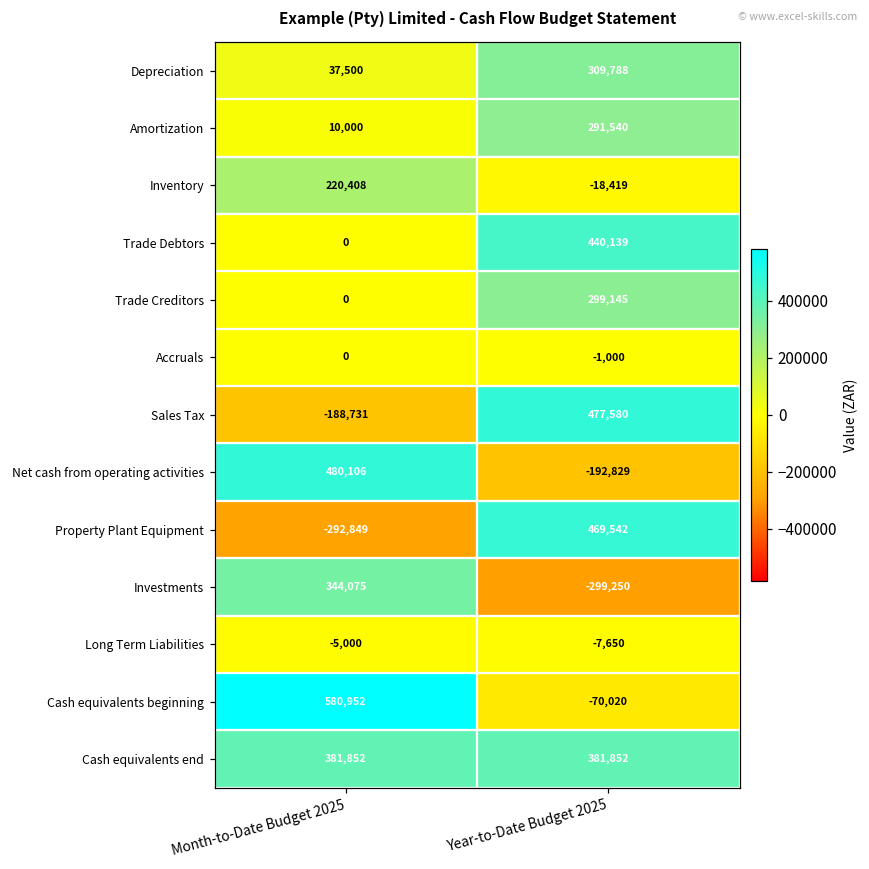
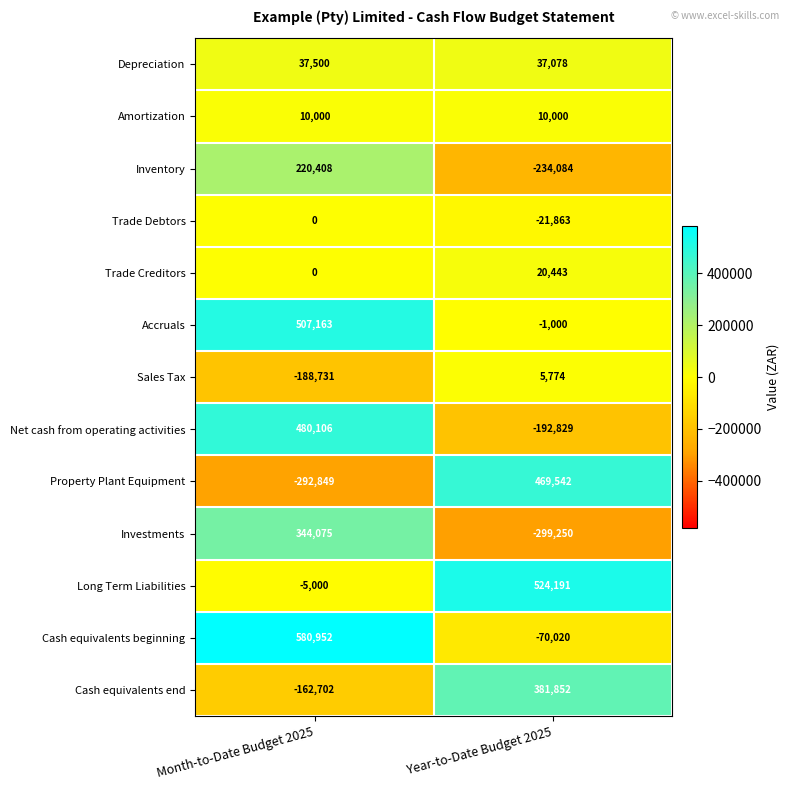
  {
    "Depreciation": {
      "Month-to-Date Budget 2025": "37,500",
-     "Year-to-Date Budget 2025": "309,788"
+     "Year-to-Date Budget 2025": "37,078"
    },
    "Amortization": {
      "Month-to-Date Budget 2025": "10,000",
-     "Year-to-Date Budget 2025": "291,540"
+     "Year-to-Date Budget 2025": "10,000"
    },
    "Inventory": {
      "Month-to-Date Budget 2025": "220,408",
-     "Year-to-Date Budget 2025": "-18,419"
+     "Year-to-Date Budget 2025": "-234,084"
    },
    "Trade Debtors": {
      "Month-to-Date Budget 2025": "0",
-     "Year-to-Date Budget 2025": "440,139"
+     "Year-to-Date Budget 2025": "-21,863"
    },
    "Trade Creditors": {
      "Month-to-Date Budget 2025": "0",
-     "Year-to-Date Budget 2025": "299,145"
+     "Year-to-Date Budget 2025": "20,443"
    },
    "Accruals": {
-     "Month-to-Date Budget 2025": "0",
+     "Month-to-Date Budget 2025": "507,163",
      "Year-to-Date Budget 2025": "-1,000"
    },
    "Sales Tax": {
      "Month-to-Date Budget 2025": "-188,731",
-     "Year-to-Date Budget 2025": "477,580"
+     "Year-to-Date Budget 2025": "5,774"
    },
    "Net cash from operating activities": {
      "Month-to-Date Budget 2025": "480,106",
      "Year-to-Date Budget 2025": "-192,829"
    },
    "Property Plant Equipment": {
      "Month-to-Date Budget 2025": "-292,849",
      "Year-to-Date Budget 2025": "469,542"
    },
    "Investments": {
      "Month-to-Date Budget 2025": "344,075",
      "Year-to-Date Budget 2025": "-299,250"
    },
    "Long Term Liabilities": {
      "Month-to-Date Budget 2025": "-5,000",
-     "Year-to-Date Budget 2025": "-7,650"
+     "Year-to-Date Budget 2025": "524,191"
    },
    "Cash equivalents beginning": {
      "Month-to-Date Budget 2025": "580,952",
      "Year-to-Date Budget 2025": "-70,020"
    },
    "Cash equivalents end": {
-     "Month-to-Date Budget 2025": "381,852",
+     "Month-to-Date Budget 2025": "-162,702",
      "Year-to-Date Budget 2025": "381,852"
    }
  }
